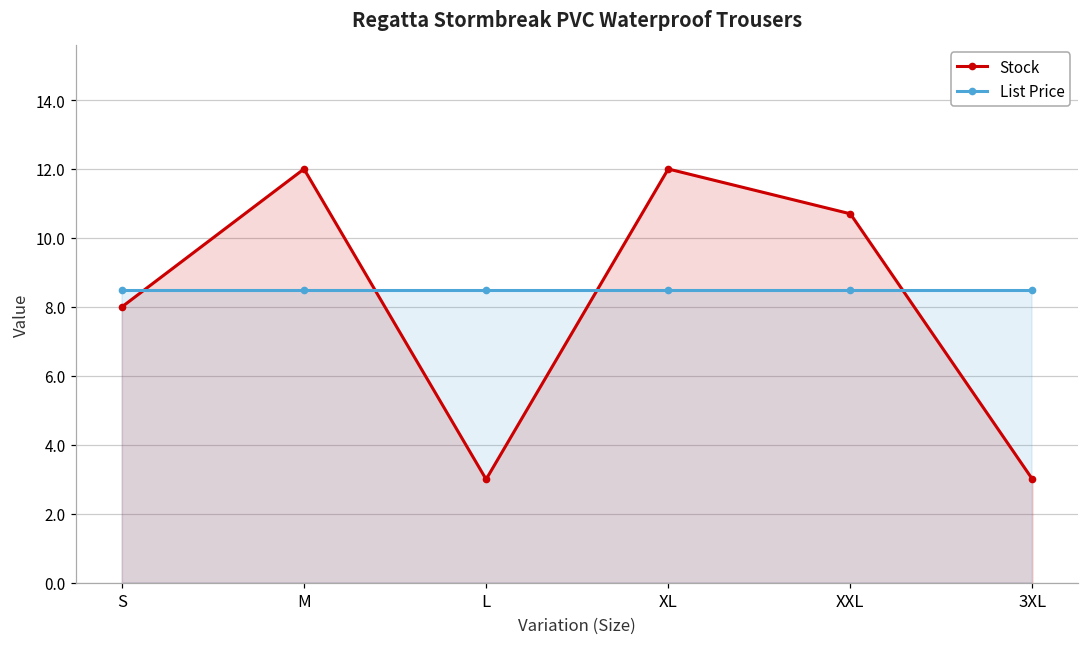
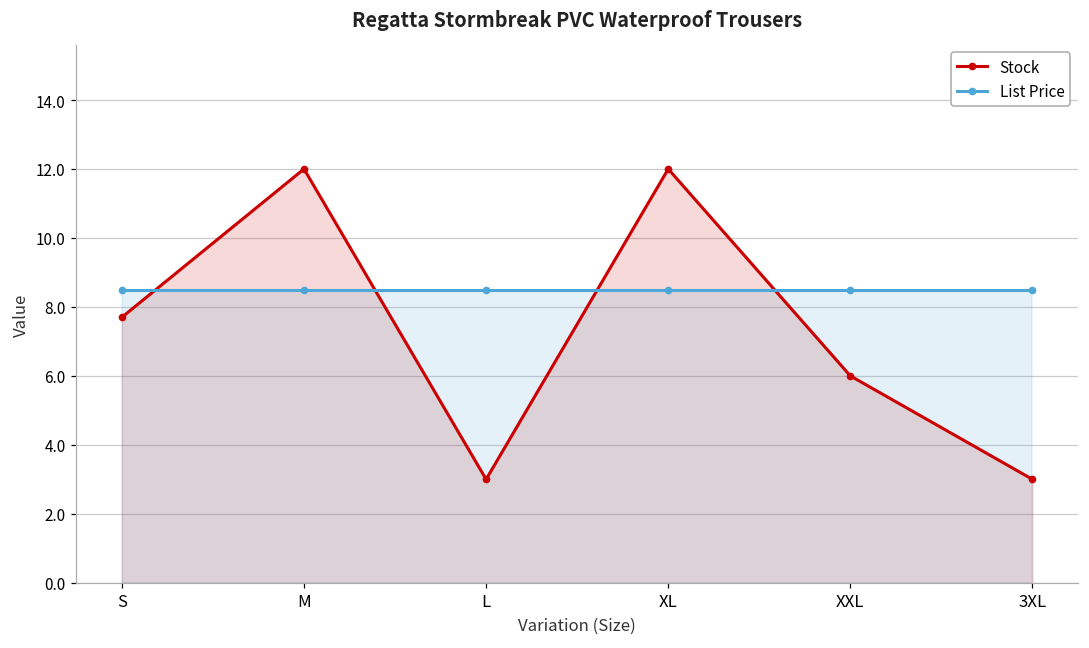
  {
    "Stock": {
-     "S": 8.0,
+     "S": 7.7,
      "M": 12.0,
      "L": 3.0,
      "XL": 12.0,
-     "XXL": 10.7,
+     "XXL": 6.0,
      "3XL": 3.0
    },
    "List Price": {
      "S": 8.5,
      "M": 8.5,
      "L": 8.5,
      "XL": 8.5,
      "XXL": 8.5,
      "3XL": 8.5
    }
  }
